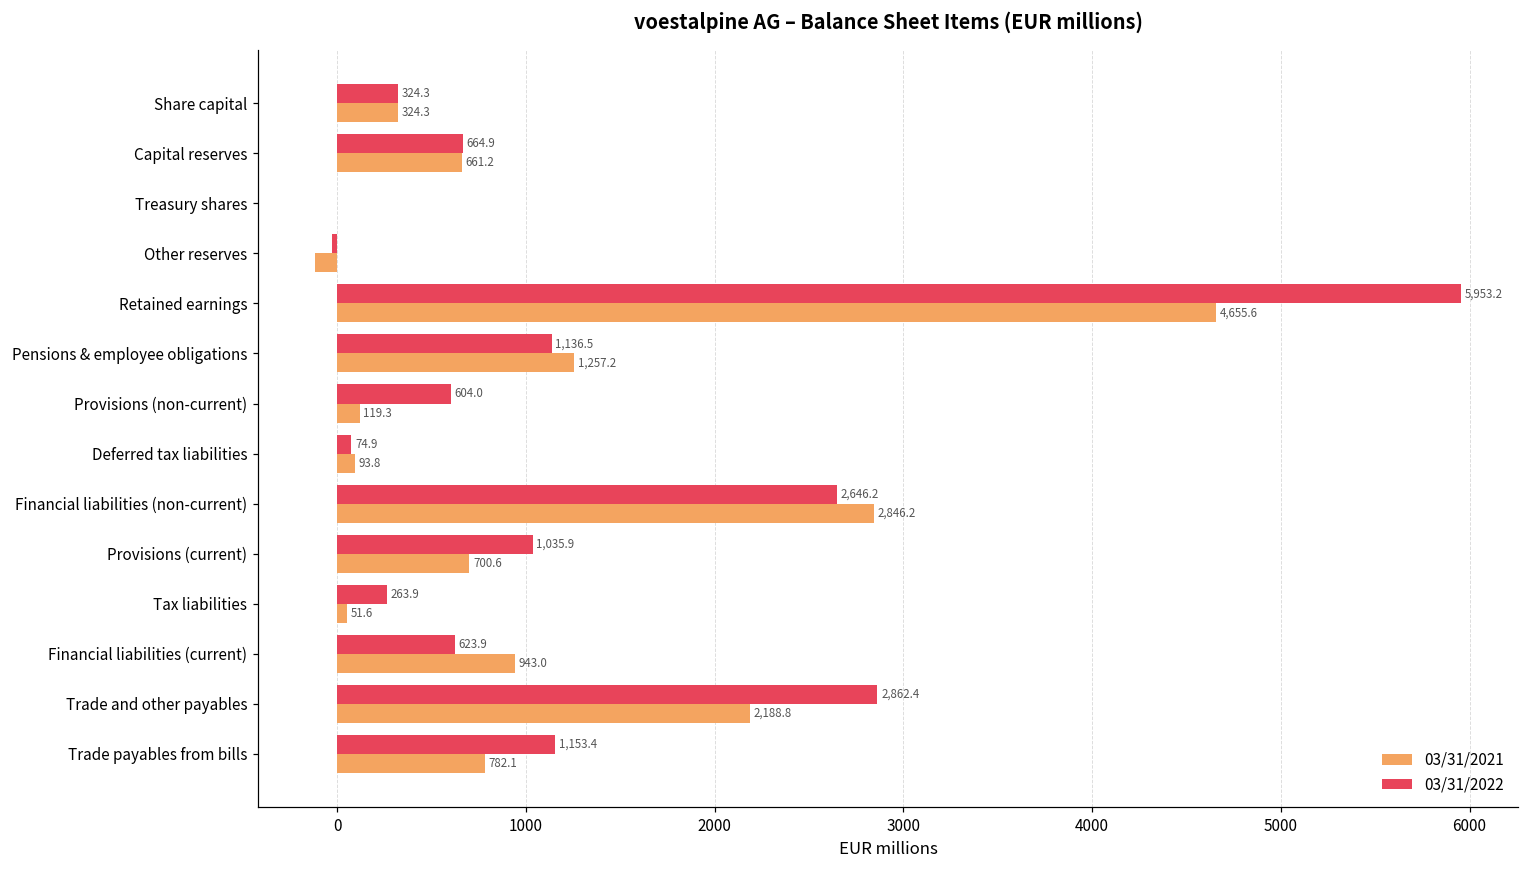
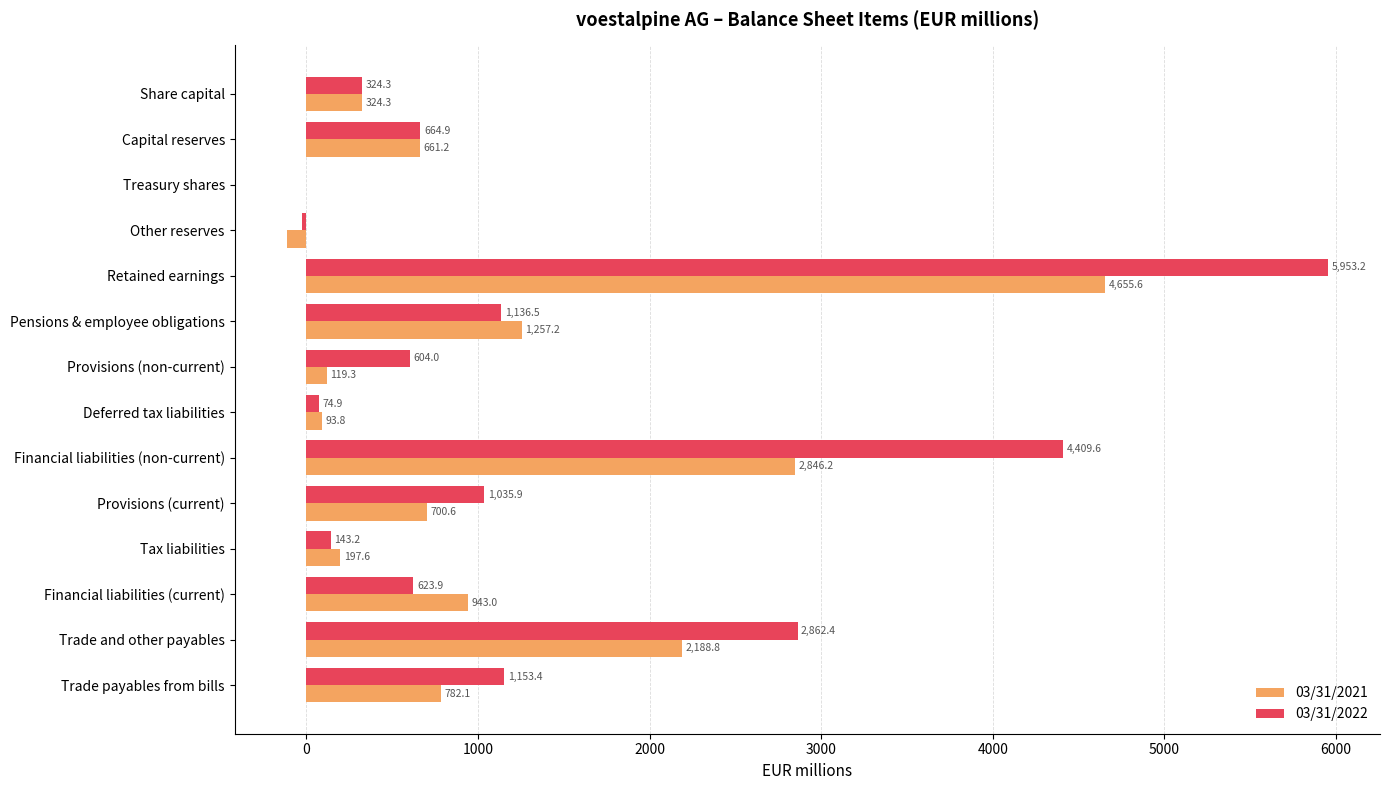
  {
    "03/31/2021": {
      "Share capital": "324.3",
      "Capital reserves": "661.2",
      "Retained earnings": "4,655.6",
      "Pensions & employee obligations": "1,257.2",
      "Provisions (non-current)": "119.3",
      "Deferred tax liabilities": "93.8",
      "Financial liabilities (non-current)": "2,846.2",
      "Provisions (current)": "700.6",
-     "Tax liabilities": "51.6",
+     "Tax liabilities": "197.6",
      "Financial liabilities (current)": "943.0",
      "Trade and other payables": "2,188.8",
      "Trade payables from bills": "782.1"
    },
    "03/31/2022": {
      "Share capital": "324.3",
      "Capital reserves": "664.9",
      "Retained earnings": "5,953.2",
      "Pensions & employee obligations": "1,136.5",
      "Provisions (non-current)": "604.0",
      "Deferred tax liabilities": "74.9",
-     "Financial liabilities (non-current)": "2,646.2",
+     "Financial liabilities (non-current)": "4,409.6",
      "Provisions (current)": "1,035.9",
-     "Tax liabilities": "263.9",
+     "Tax liabilities": "143.2",
      "Financial liabilities (current)": "623.9",
      "Trade and other payables": "2,862.4",
      "Trade payables from bills": "1,153.4"
    }
  }
